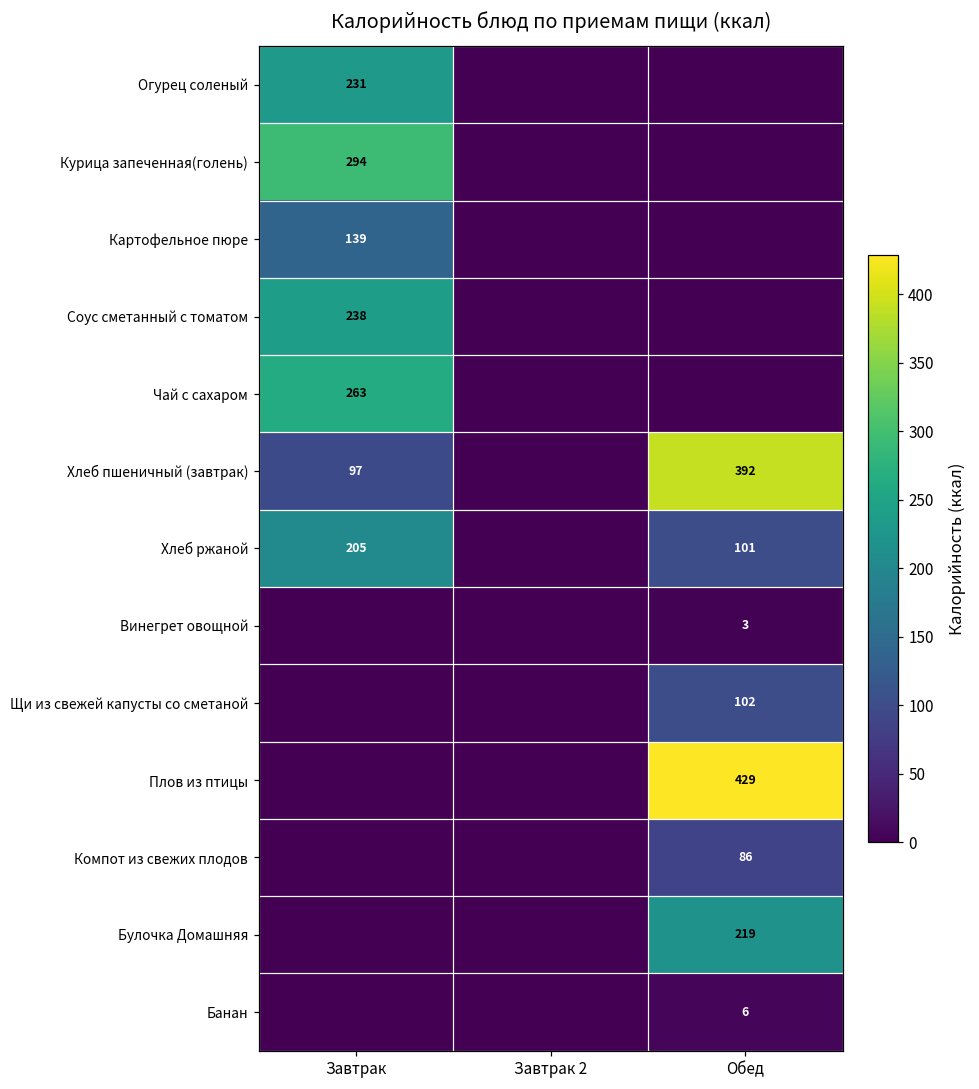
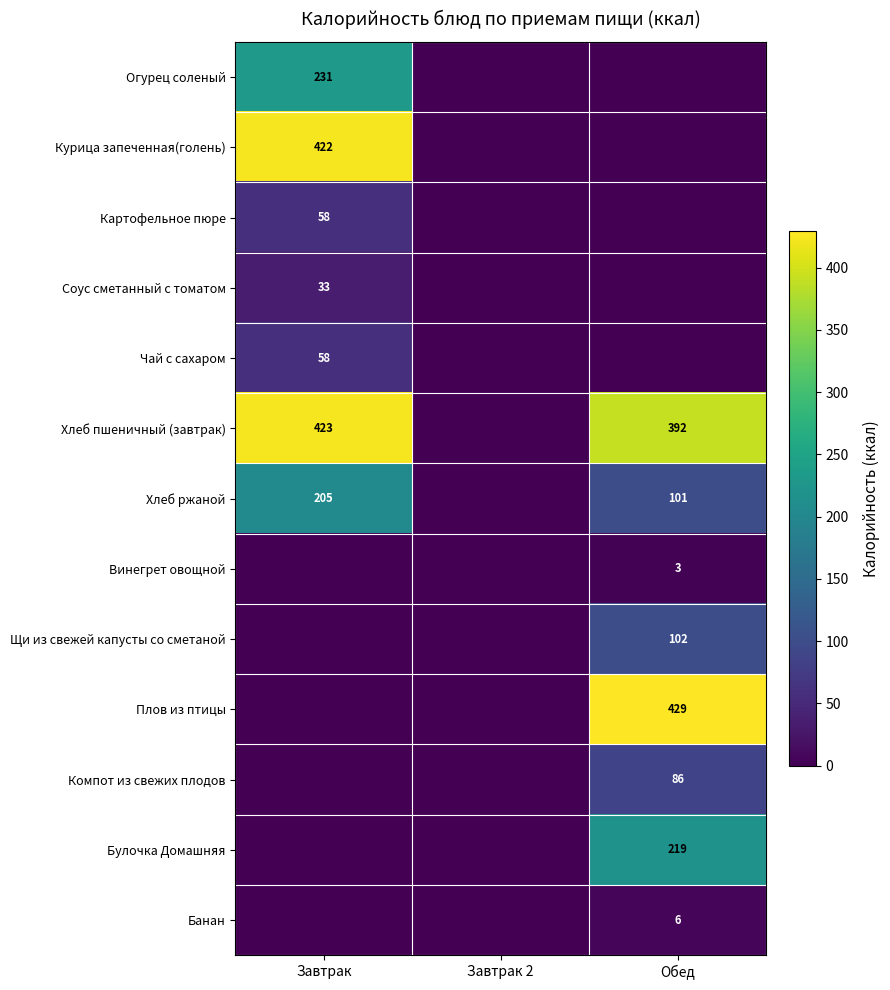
  {
    "Огурец соленый": {
      "Завтрак": 231
    },
    "Курица запеченная(голень)": {
-     "Завтрак": 294
+     "Завтрак": 422
    },
    "Картофельное пюре": {
-     "Завтрак": 139
+     "Завтрак": 58
    },
    "Соус сметанный с томатом": {
-     "Завтрак": 238
+     "Завтрак": 33
    },
    "Чай с сахаром": {
-     "Завтрак": 263
+     "Завтрак": 58
    },
    "Хлеб пшеничный (завтрак)": {
-     "Завтрак": 97,
+     "Завтрак": 423,
      "Обед": 392
    },
    "Хлеб ржаной": {
      "Завтрак": 205,
      "Обед": 101
    },
    "Винегрет овощной": {
      "Обед": 3
    },
    "Щи из свежей капусты со сметаной": {
      "Обед": 102
    },
    "Плов из птицы": {
      "Обед": 429
    },
    "Компот из свежих плодов": {
      "Обед": 86
    },
    "Булочка Домашняя": {
      "Обед": 219
    },
    "Банан": {
      "Обед": 6
    }
  }
